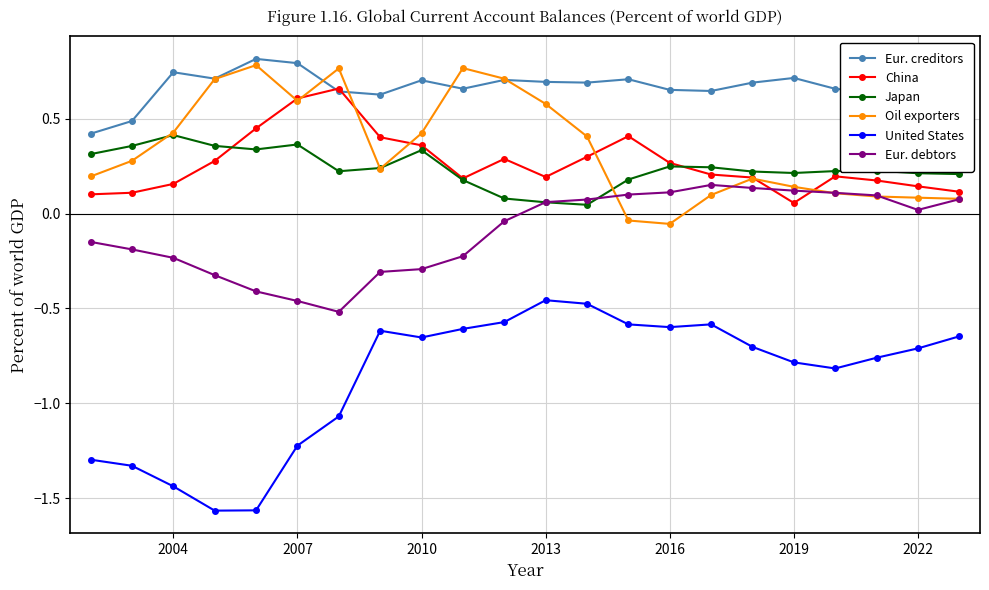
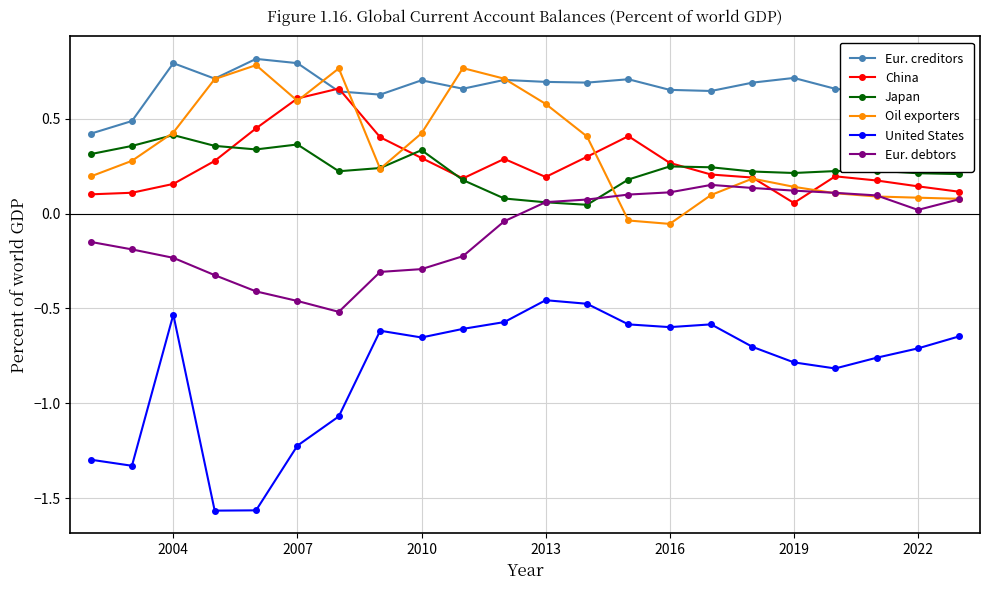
  {
    "Eur. creditors": {
-     "2004": 0.75,
+     "2004": 0.79,
      "2007": 0.79,
      "2010": 0.70,
      "2013": 0.70,
      "2016": 0.65,
      "2019": 0.72
    },
    "China": {
      "2004": 0.16,
-     "2010": 0.36,
+     "2010": 0.29,
      "2013": 0.19,
      "2016": 0.27,
      "2019": 0.06,
      "2022": 0.14
    },
    "Japan": {
      "2004": 0.41,
      "2007": 0.37,
      "2010": 0.34,
      "2016": 0.25,
      "2019": 0.21,
      "2022": 0.21
    },
    "Oil exporters": {
      "2004": 0.43,
      "2010": 0.42,
      "2013": 0.58,
      "2016": -0.05,
      "2019": 0.14,
      "2022": 0.08
    },
    "United States": {
-     "2004": -1.44,
+     "2004": -0.53,
      "2007": -1.22,
      "2010": -0.65,
      "2013": -0.46,
      "2016": -0.60,
      "2019": -0.78,
      "2022": -0.71
    },
    "Eur. debtors": {
      "2004": -0.23,
      "2007": -0.46,
      "2010": -0.29,
      "2016": 0.11,
      "2019": 0.12,
      "2022": 0.02
    }
  }
